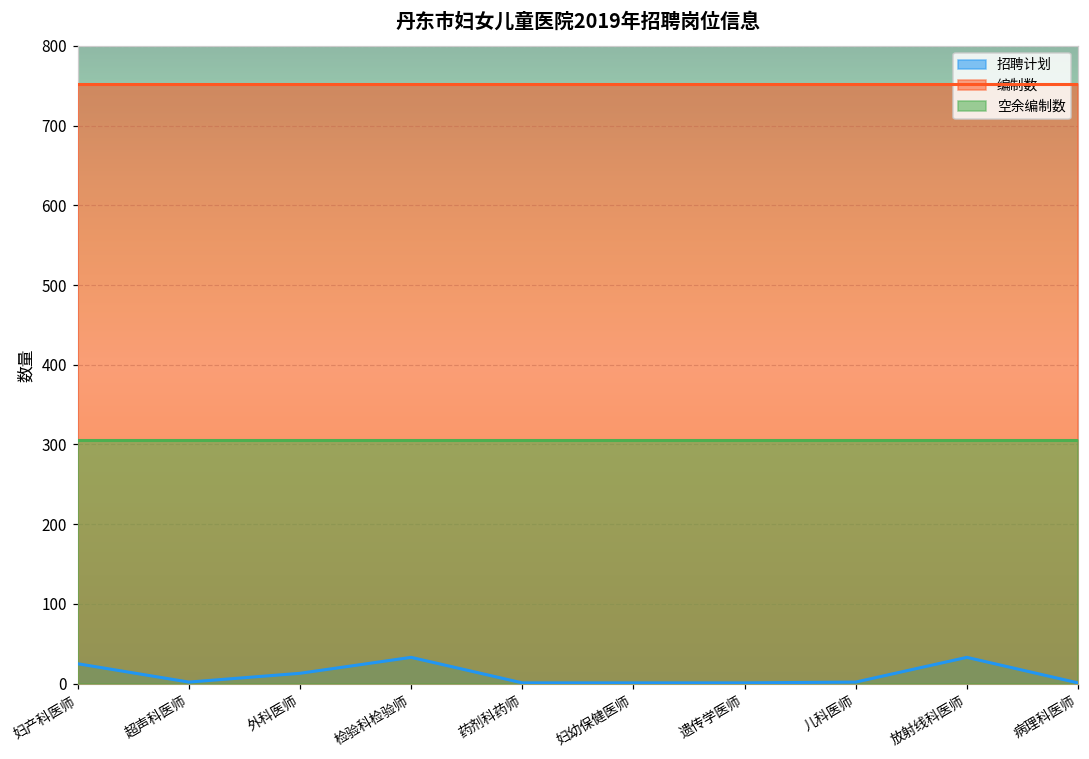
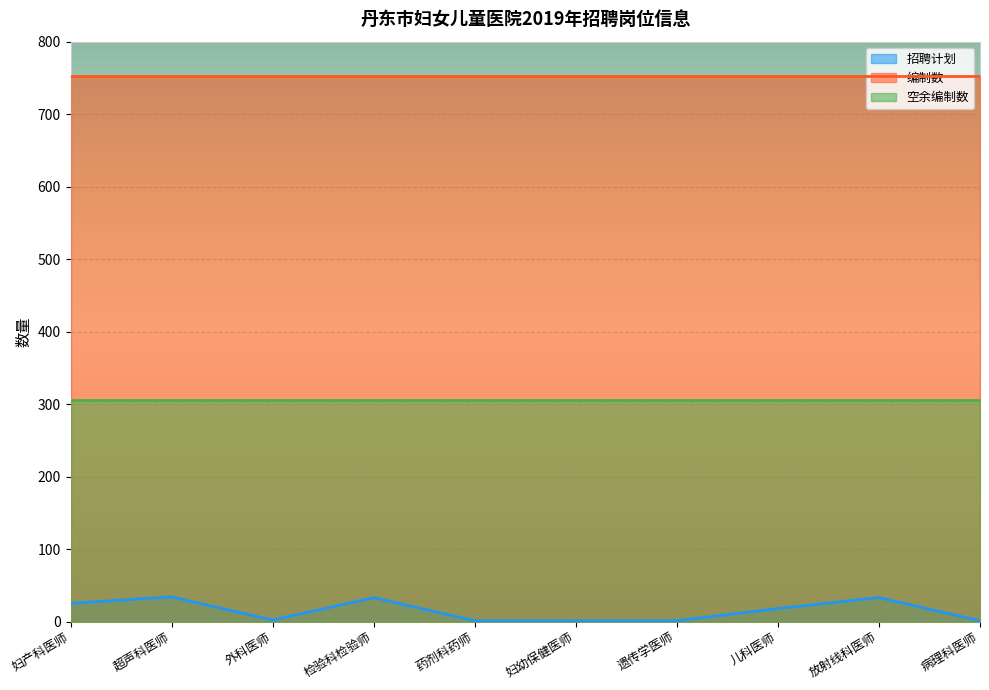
  {
    "招聘计划": {
      "妇产科医师": 30,
-     "超声科医师": 0,
-     "外科医师": 10,
+     "超声科医师": 30,
+     "外科医师": 0,
      "检验科检验师": 30,
      "药剂科药师": 0,
      "妇幼保健医师": 0,
      "遗传学医师": 0,
-     "儿科医师": 0,
+     "儿科医师": 20,
      "放射线科医师": 30,
      "病理科医师": 0
    },
    "编制数": {
      "妇产科医师": 750,
      "超声科医师": 750,
      "外科医师": 750,
      "检验科检验师": 750,
      "药剂科药师": 750,
      "妇幼保健医师": 750,
      "遗传学医师": 750,
      "儿科医师": 750,
      "病理科医师": 750
    },
    "空余编制数": {
      "妇产科医师": 310,
      "超声科医师": 310,
      "外科医师": 310,
      "检验科检验师": 310,
      "药剂科药师": 310,
      "妇幼保健医师": 310,
      "遗传学医师": 310,
      "儿科医师": 310,
      "放射线科医师": 310,
      "病理科医师": 310
    }
  }
